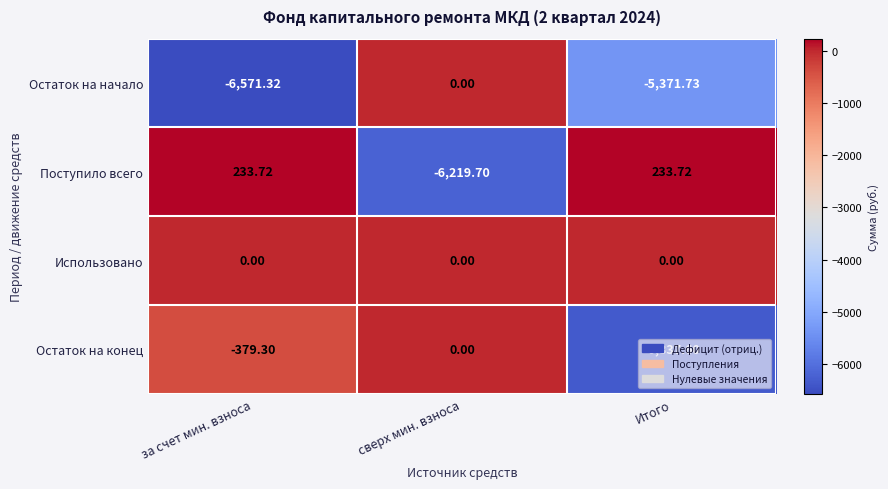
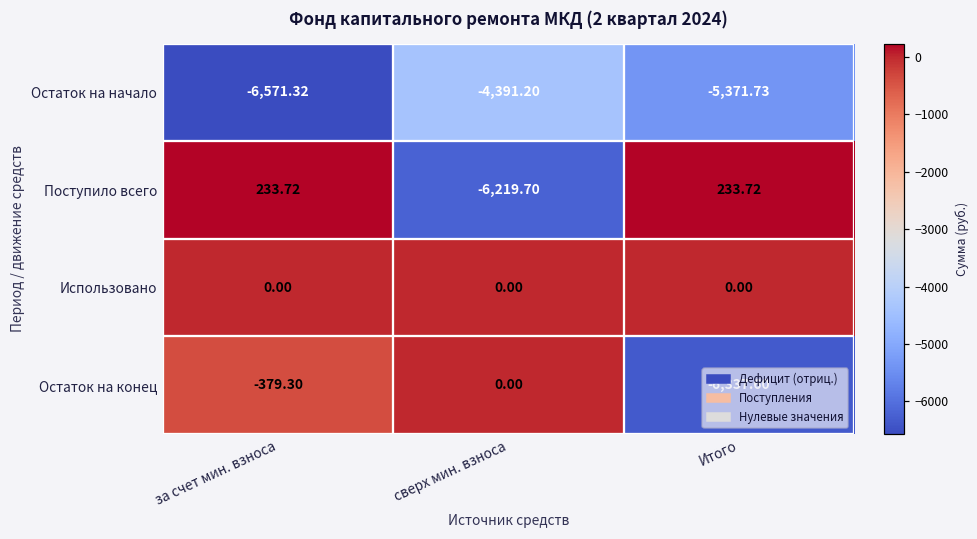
  {
    "Остаток на начало": {
      "за счет мин. взноса": "-6,571.32",
-     "сверх мин. взноса": "0.00",
+     "сверх мин. взноса": "-4,391.20",
      "Итого": "-5,371.73"
    },
    "Поступило всего": {
      "за счет мин. взноса": "233.72",
      "сверх мин. взноса": "-6,219.70",
      "Итого": "233.72"
    },
    "Использовано": {
      "за счет мин. взноса": "0.00",
      "сверх мин. взноса": "0.00",
      "Итого": "0.00"
    },
    "Остаток на конец": {
      "за счет мин. взноса": "-379.30",
      "сверх мин. взноса": "0.00"
    }
  }
